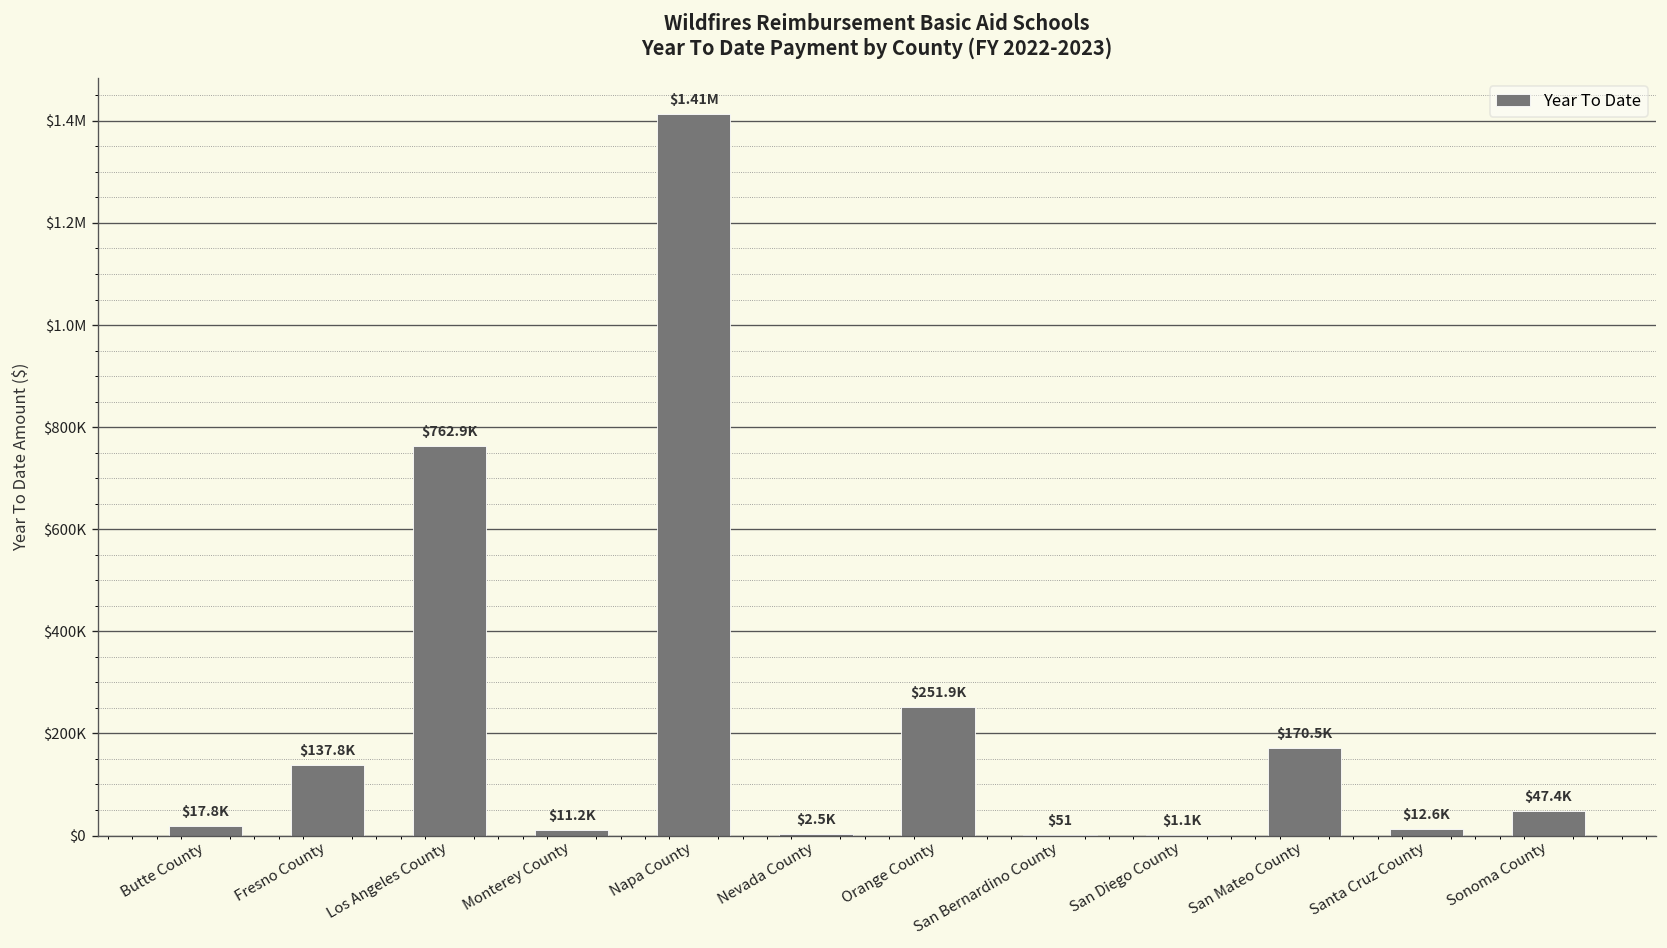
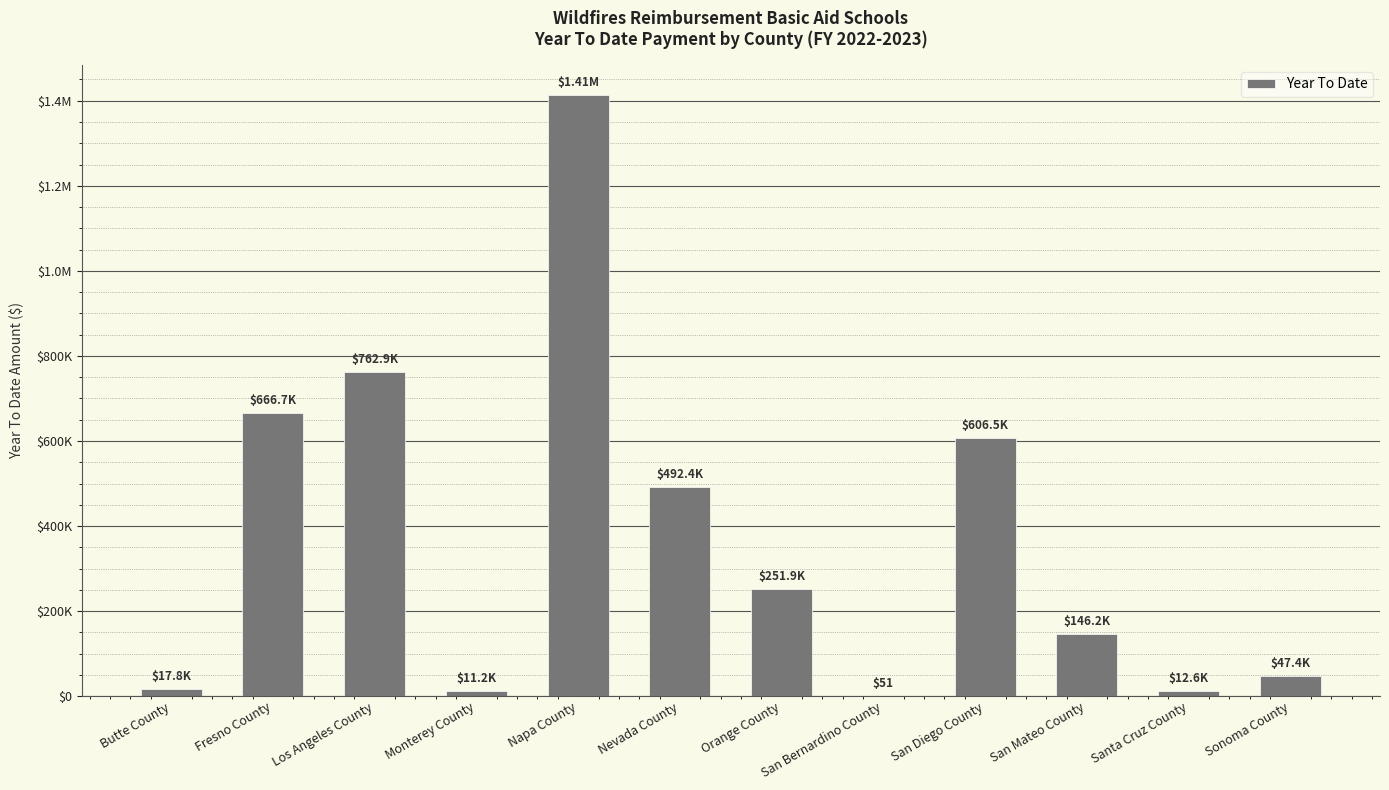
  {
    "Butte County": "$17.8K",
-   "Fresno County": "$137.8K",
+   "Fresno County": "$666.7K",
    "Los Angeles County": "$762.9K",
    "Monterey County": "$11.2K",
    "Napa County": "$1.41M",
-   "Nevada County": "$2.5K",
+   "Nevada County": "$492.4K",
    "Orange County": "$251.9K",
    "San Bernardino County": "$51",
-   "San Diego County": "$1.1K",
-   "San Mateo County": "$170.5K",
+   "San Diego County": "$606.5K",
+   "San Mateo County": "$146.2K",
    "Santa Cruz County": "$12.6K",
    "Sonoma County": "$47.4K"
  }
